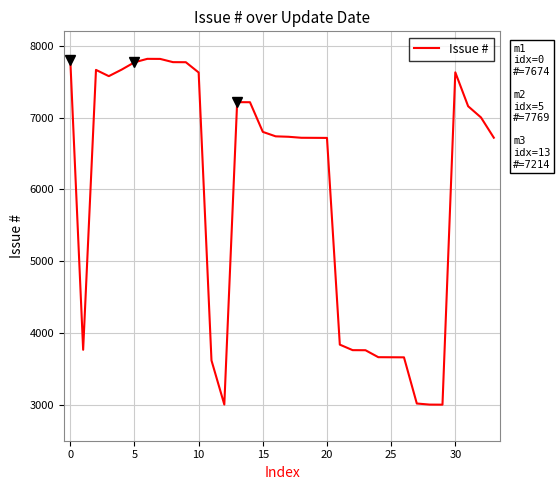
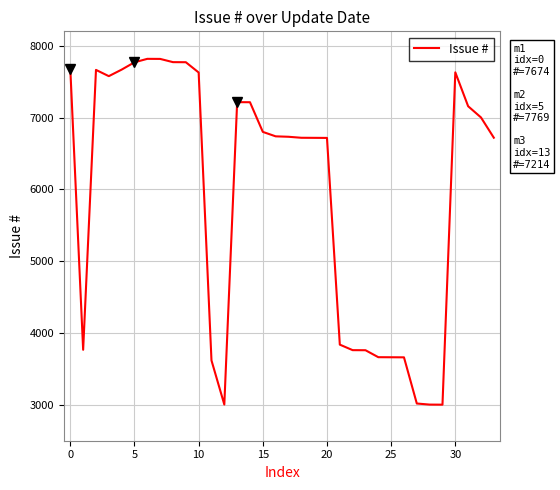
  {
    "Issue #": {
-     "0": 7800,
+     "0": 7700,
      "10": 7600,
      "15": 6800,
      "20": 6700,
      "25": 3700,
      "30": 7600
    }
  }
